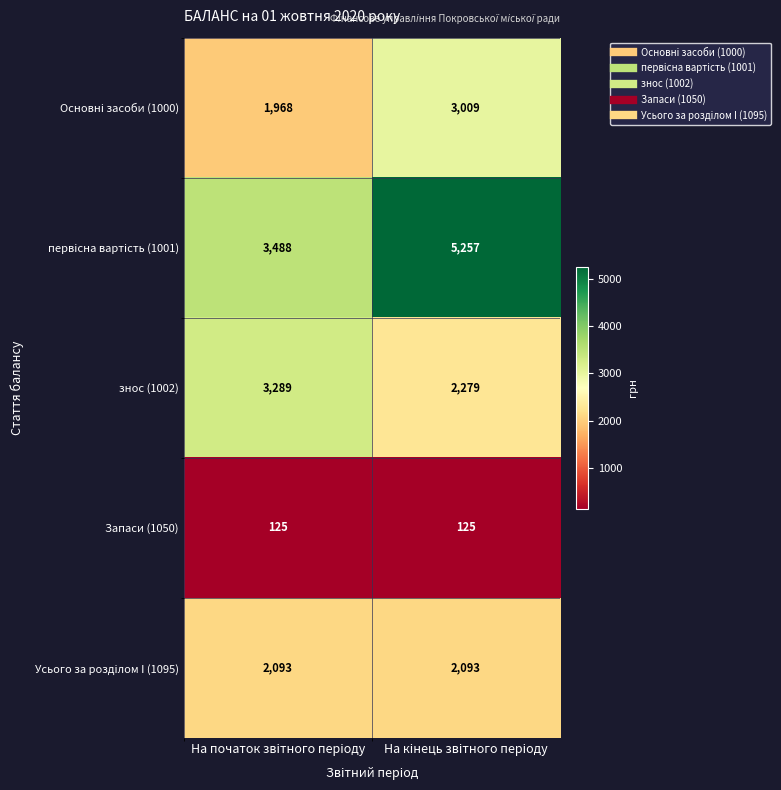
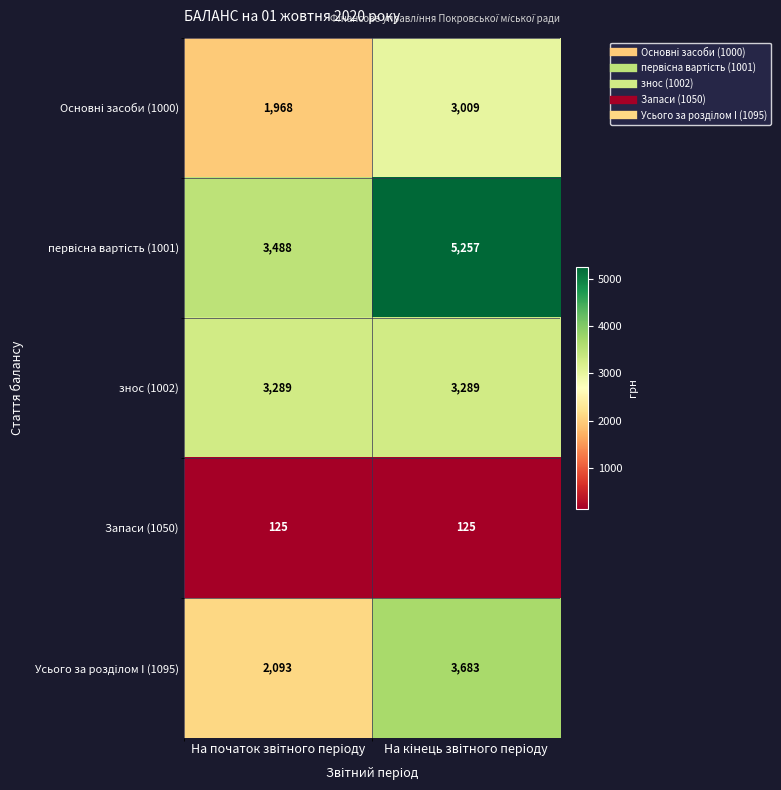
  {
    "Основні засоби (1000)": {
      "На початок звітного періоду": "1,968",
      "На кінець звітного періоду": "3,009"
    },
    "первісна вартість (1001)": {
      "На початок звітного періоду": "3,488",
      "На кінець звітного періоду": "5,257"
    },
    "знос (1002)": {
      "На початок звітного періоду": "3,289",
-     "На кінець звітного періоду": "2,279"
+     "На кінець звітного періоду": "3,289"
    },
    "Запаси (1050)": {
      "На початок звітного періоду": "125",
      "На кінець звітного періоду": "125"
    },
    "Усього за розділом І (1095)": {
      "На початок звітного періоду": "2,093",
-     "На кінець звітного періоду": "2,093"
+     "На кінець звітного періоду": "3,683"
    }
  }
